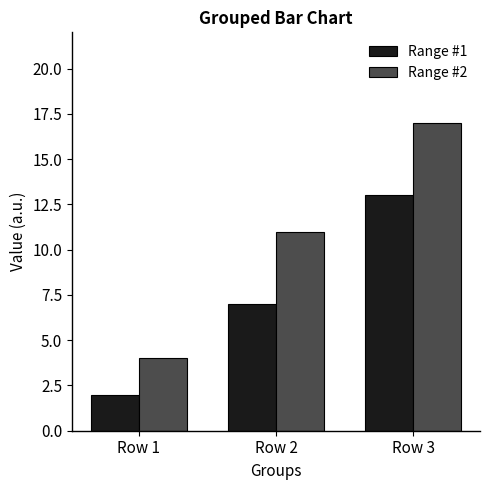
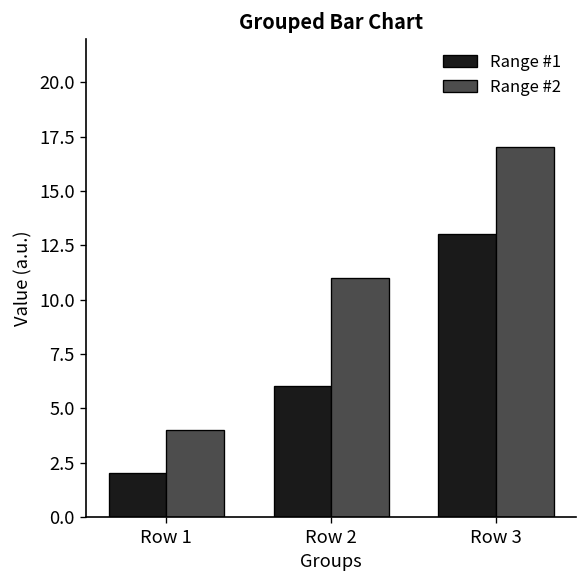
  {
    "Range #1": {
      "Row 1": 2,
-     "Row 2": 7,
+     "Row 2": 6,
      "Row 3": 13
    },
    "Range #2": {
      "Row 1": 4,
      "Row 2": 11,
      "Row 3": 17
    }
  }
